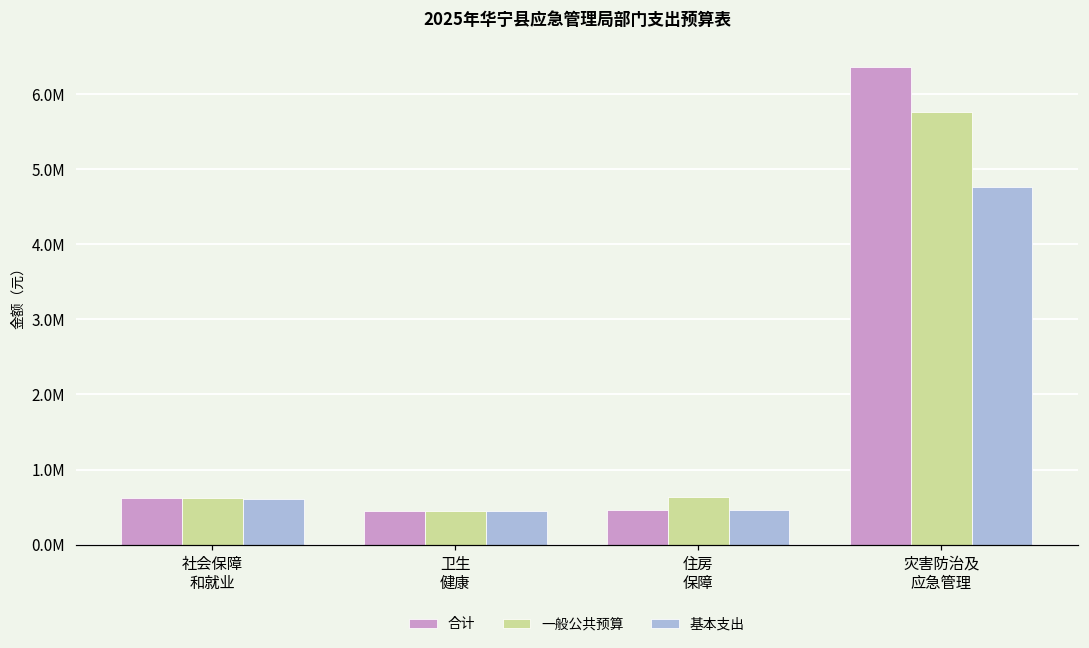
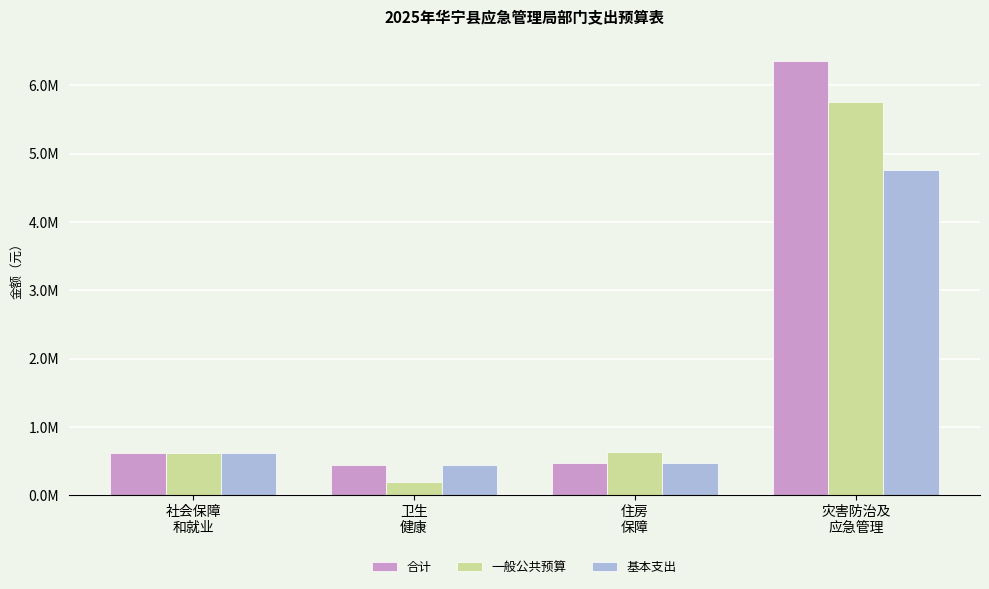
  {
    "一般公共预算": {
      "社会保障 和就业": 600000,
-     "卫生 健康": 400000,
+     "卫生 健康": 200000,
      "住房 保障": 600000,
      "灾害防治及 应急管理": 5800000
    }
  }
